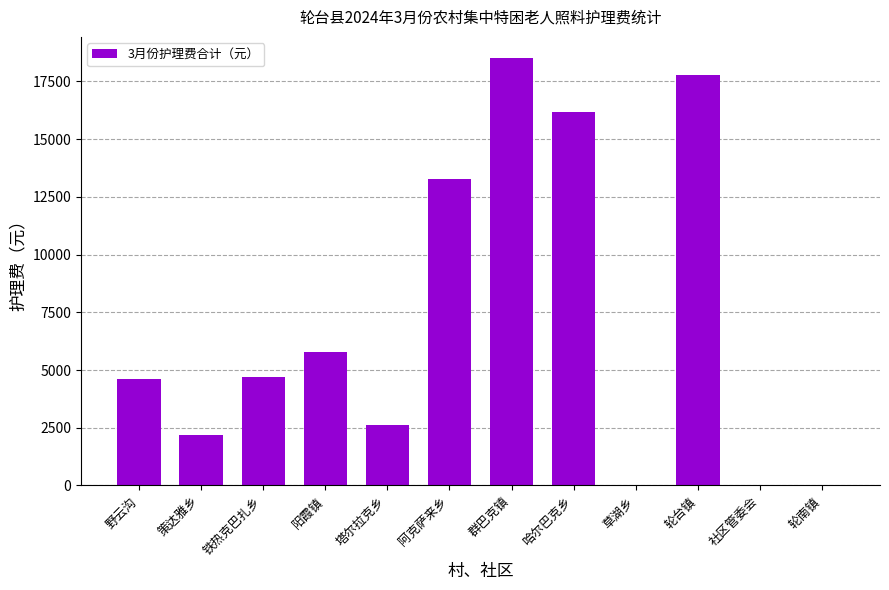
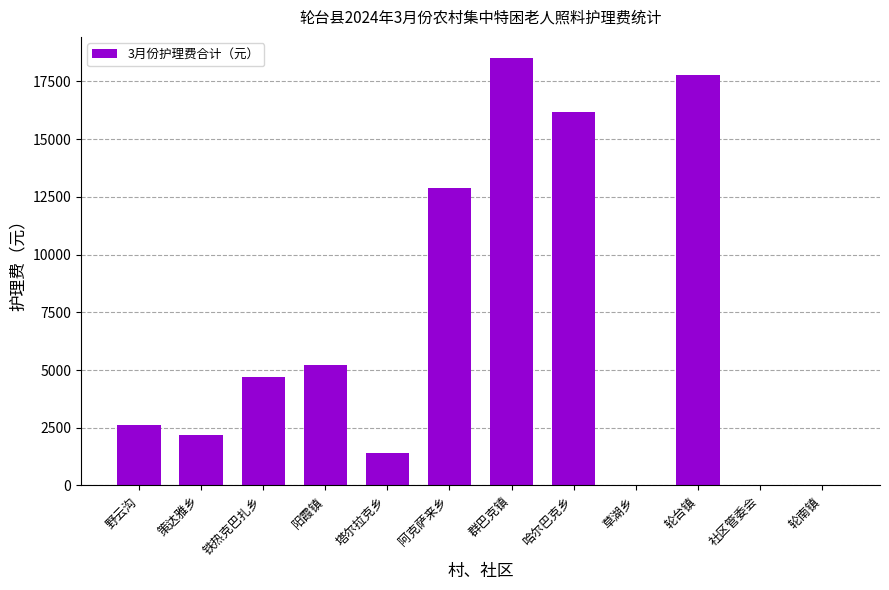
  {
-   "野云沟": 4600,
+   "野云沟": 2600,
    "策达雅乡": 2200,
    "铁热克巴扎乡": 4700,
-   "阳霞镇": 5800,
-   "塔尔拉克乡": 2600,
-   "阿克萨来乡": 13300,
+   "阳霞镇": 5200,
+   "塔尔拉克乡": 1400,
+   "阿克萨来乡": 12900,
    "群巴克镇": 18500,
    "哈尔巴克乡": 16200,
    "草湖乡": 0,
    "轮台镇": 17800,
    "社区管委会": 0,
    "轮南镇": 0
  }
